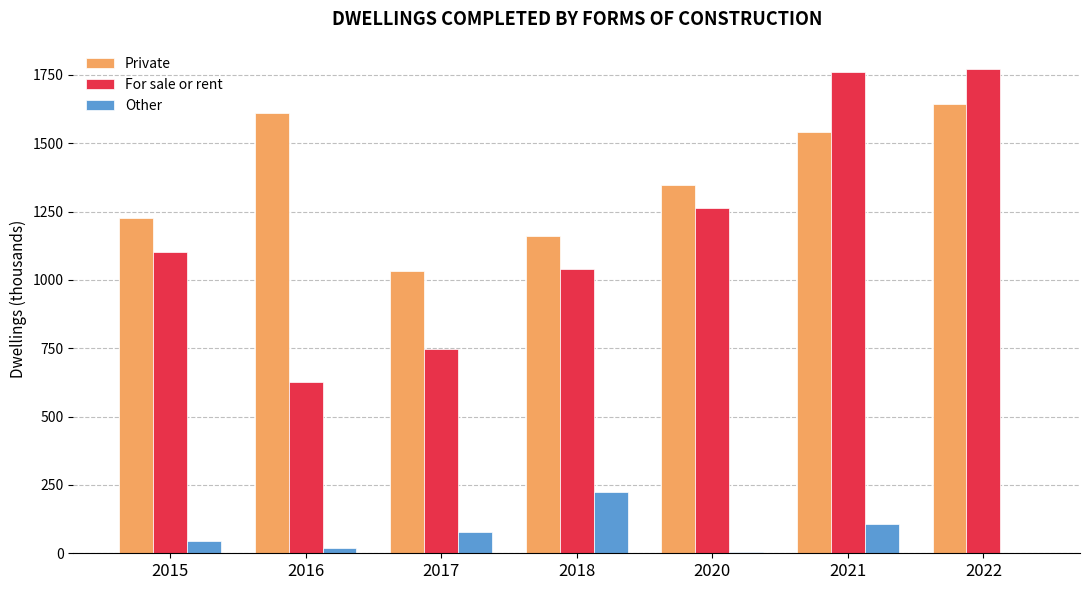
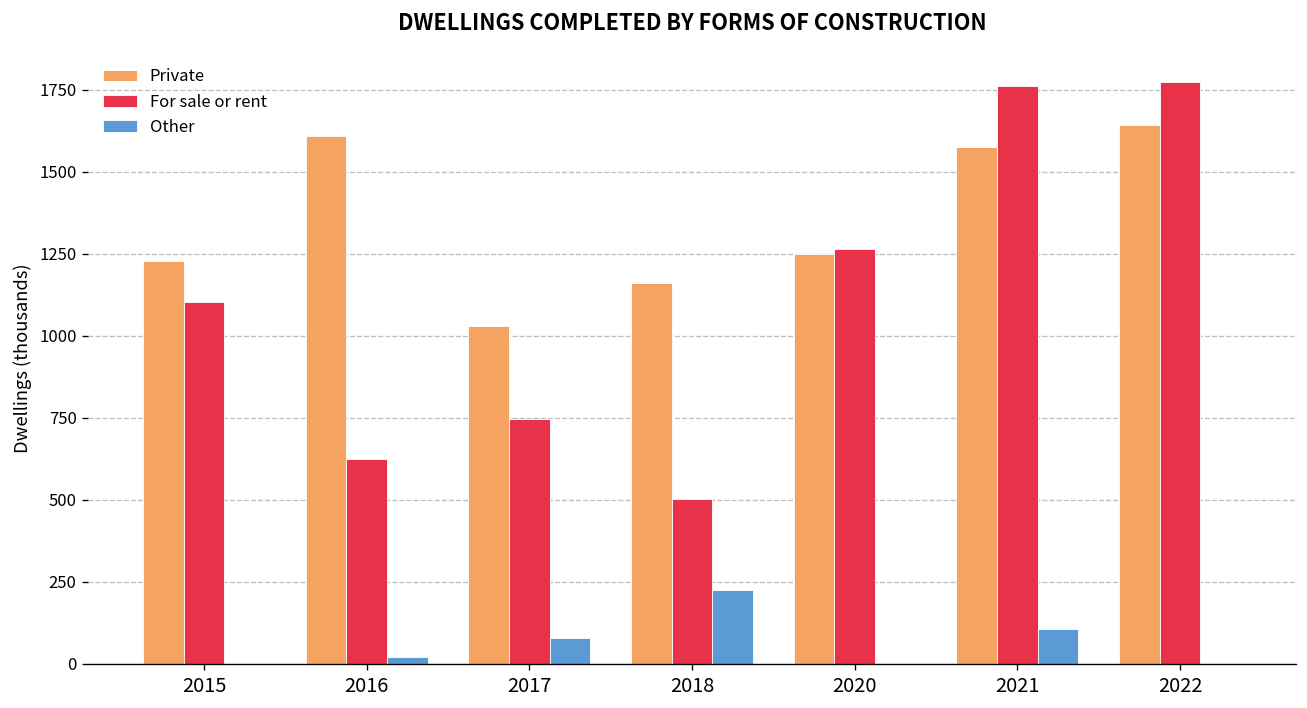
  {
    "Private": {
      "2015": 1230,
      "2016": 1610,
      "2017": 1030,
      "2018": 1160,
-     "2020": 1350,
-     "2021": 1540,
+     "2020": 1250,
+     "2021": 1580,
      "2022": 1640
    },
    "For sale or rent": {
      "2015": 1100,
      "2016": 630,
      "2017": 750,
-     "2018": 1040,
+     "2018": 500,
      "2020": 1260,
      "2021": 1760,
      "2022": 1770
    },
    "Other": {
-     "2015": 50,
+     "2015": 0,
      "2016": 20,
      "2017": 80,
      "2018": 230,
      "2021": 110,
      "2022": 0
    }
  }
